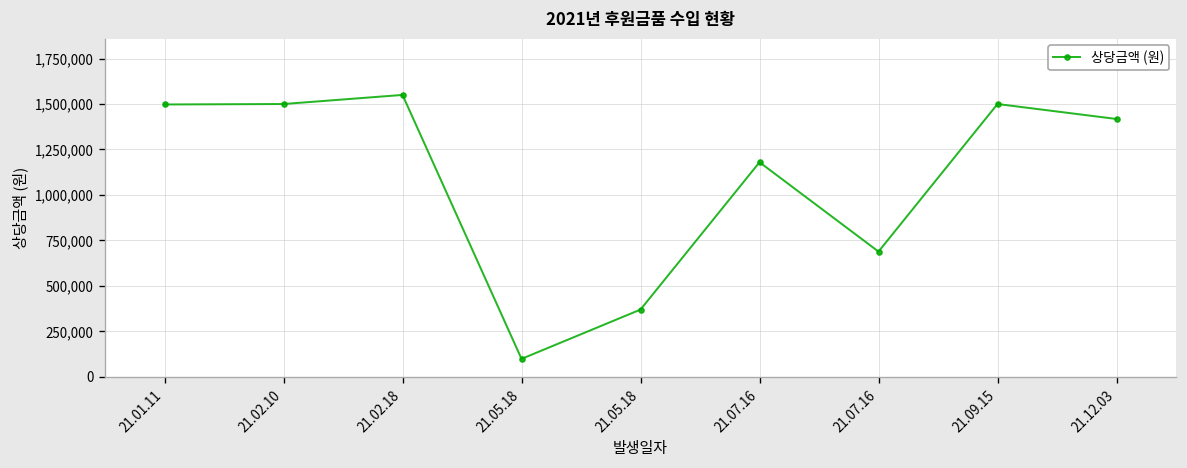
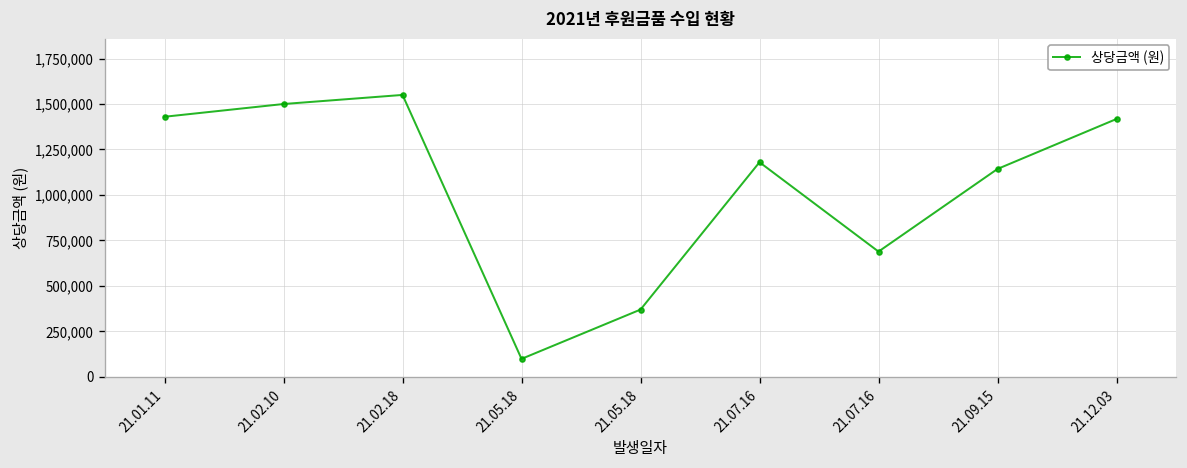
  {
-   "21.01.11": "1,500,000",
+   "21.01.11": "1,430,000",
    "21.02.10": "1,500,000",
    "21.02.18": "1,550,000",
-   "21.09.15": "1,500,000",
+   "21.09.15": "1,140,000",
    "21.12.03": "1,420,000"
  }
